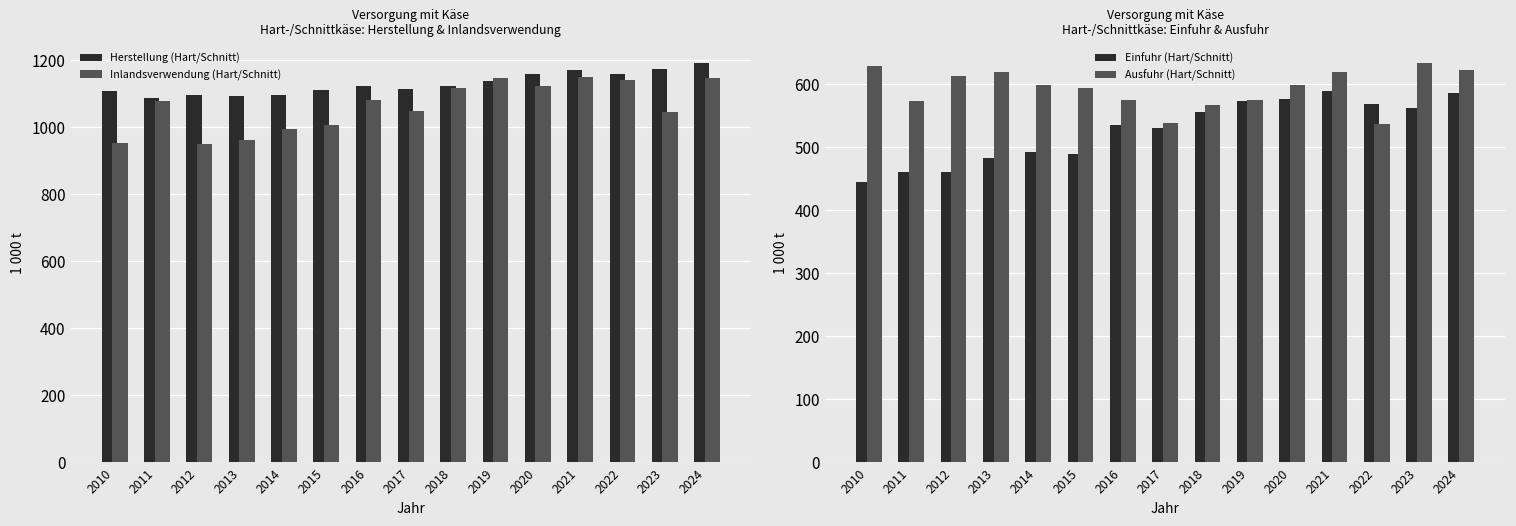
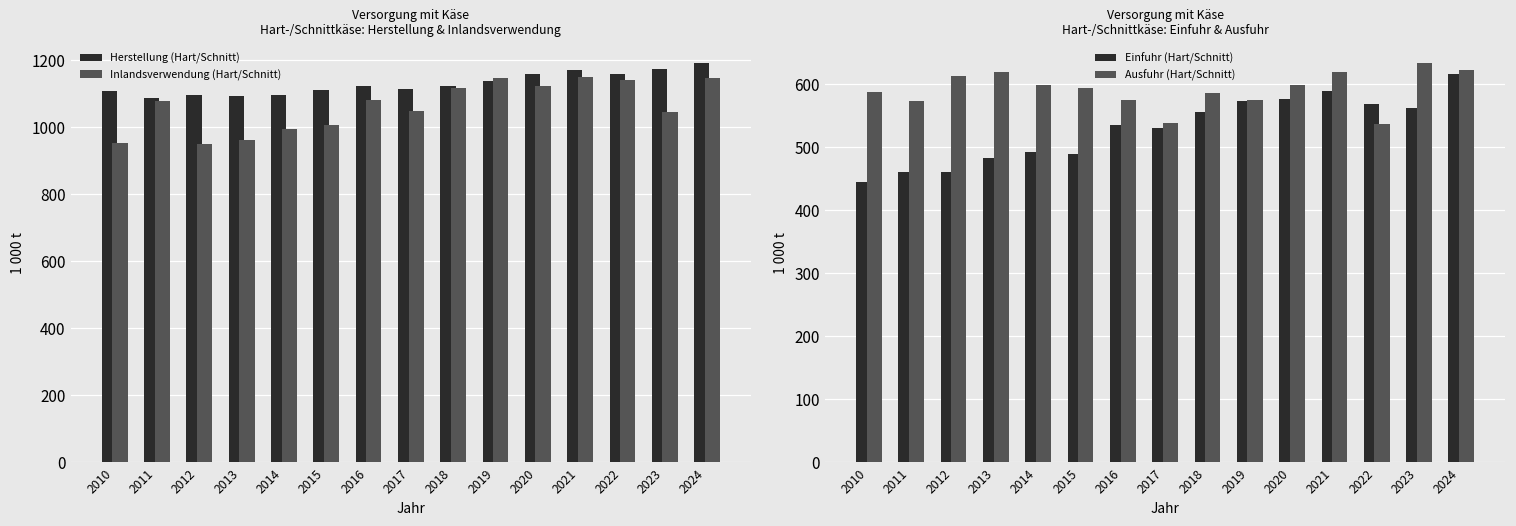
  {
    "Versorgung mit Käse Hart-/Schnittkäse: Herstellung & Inlandsverwendung": {
      "Herstellung (Hart/Schnitt)": {
        "2010": 1110,
        "2011": 1090,
        "2012": 1100,
        "2013": 1090,
        "2014": 1100,
        "2015": 1110,
        "2016": 1120,
        "2017": 1110,
        "2018": 1120,
        "2019": 1140,
        "2020": 1160,
        "2021": 1170,
        "2022": 1160,
        "2023": 1170,
        "2024": 1190
      },
      "Inlandsverwendung (Hart/Schnitt)": {
        "2010": 950,
        "2011": 1080,
        "2012": 950,
        "2013": 960,
        "2014": 990,
        "2015": 1010,
        "2016": 1080,
        "2017": 1050,
        "2018": 1120,
        "2019": 1150,
        "2020": 1120,
        "2021": 1150,
        "2022": 1140,
        "2023": 1050,
        "2024": 1150
      }
    },
    "Versorgung mit Käse Hart-/Schnittkäse: Einfuhr & Ausfuhr": {
      "Einfuhr (Hart/Schnitt)": {
        "2010": 440,
        "2011": 460,
        "2012": 460,
        "2013": 480,
        "2014": 490,
        "2015": 490,
        "2016": 540,
        "2017": 530,
        "2018": 560,
        "2019": 570,
        "2020": 580,
        "2021": 590,
        "2022": 570,
        "2023": 560,
-       "2024": 590
+       "2024": 620
      },
      "Ausfuhr (Hart/Schnitt)": {
-       "2010": 630,
+       "2010": 590,
        "2011": 570,
        "2012": 610,
        "2013": 620,
        "2014": 600,
        "2015": 590,
        "2016": 580,
        "2017": 540,
-       "2018": 570,
+       "2018": 590,
        "2019": 570,
        "2020": 600,
        "2021": 620,
        "2022": 540,
        "2023": 630,
        "2024": 620
      }
    }
  }
